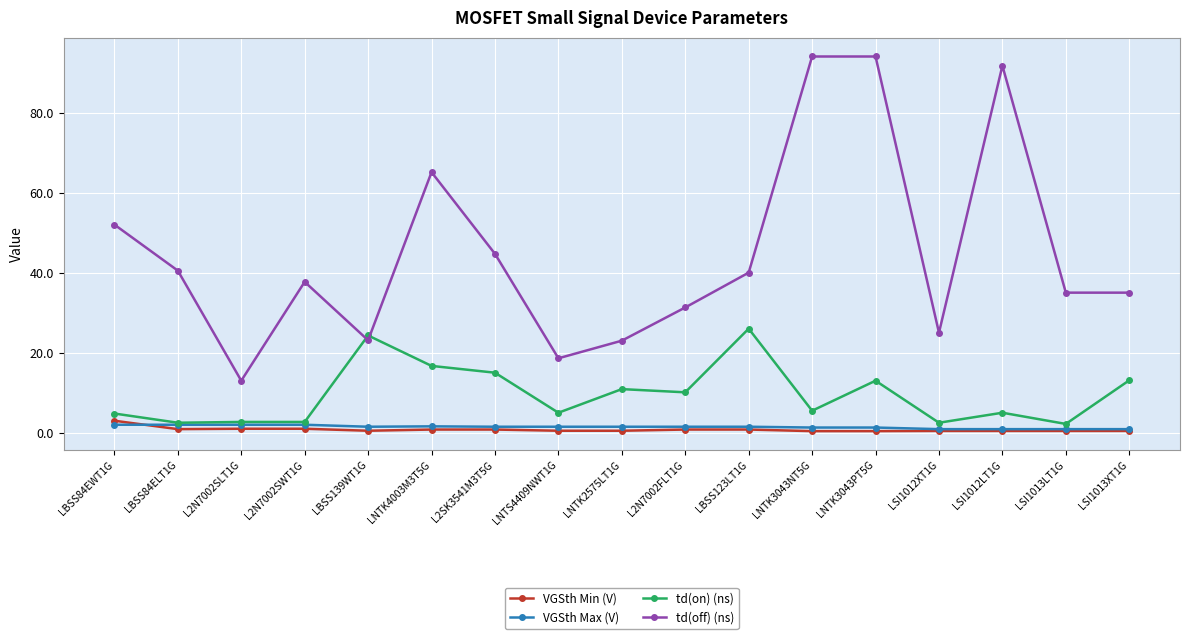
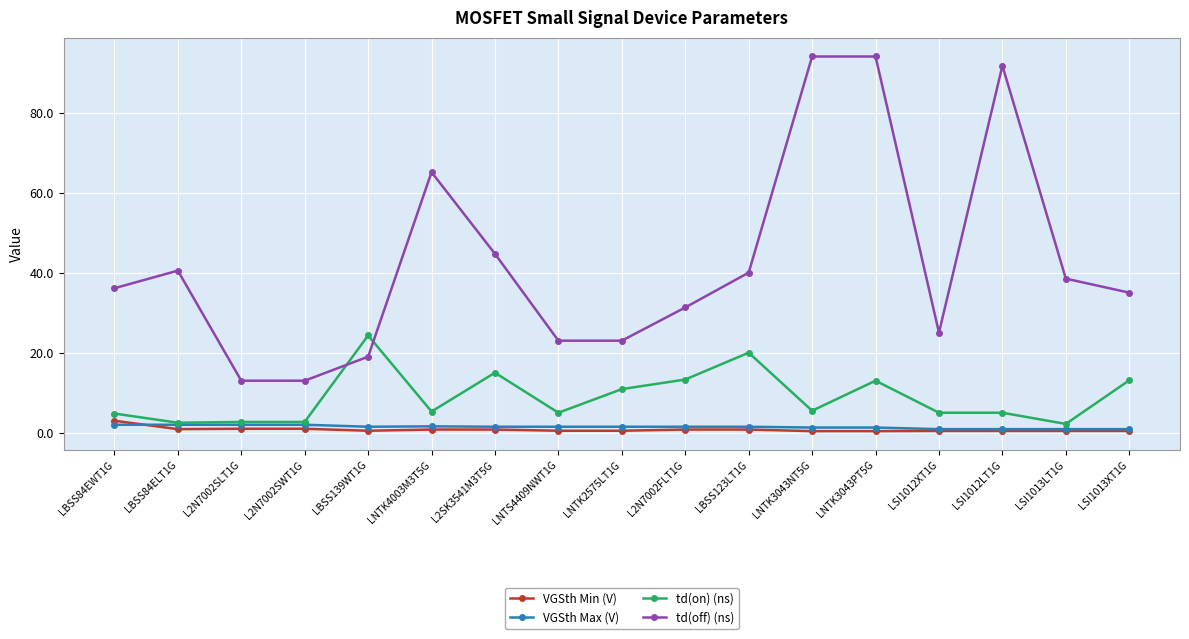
  {
    "VGSth Min (V)": {
      "LBSS84EWT1G": 3,
      "LBSS84ELT1G": 1,
      "L2N7002SLT1G": 1,
      "L2N7002SWT1G": 1,
      "LBSS139WT1G": 1,
      "LNTK4003M3T5G": 1,
      "L2SK3541M3T5G": 1,
      "LNTS4409NWT1G": 1,
      "LNTK2575LT1G": 1,
      "L2N7002FLT1G": 1,
      "LBSS123LT1G": 1,
      "LNTK3043NT5G": 0,
      "LNTK3043PT5G": 0
    },
    "VGSth Max (V)": {
      "LBSS84EWT1G": 2,
      "L2N7002SLT1G": 2,
      "L2N7002SWT1G": 2,
      "LBSS139WT1G": 2,
      "LNTK4003M3T5G": 2,
      "L2SK3541M3T5G": 2,
      "LNTS4409NWT1G": 2,
      "LNTK2575LT1G": 2,
      "L2N7002FLT1G": 2,
      "LBSS123LT1G": 2,
      "LNTK3043NT5G": 1,
      "LNTK3043PT5G": 1
    },
    "td(on) (ns)": {
      "LBSS84EWT1G": 5,
      "L2N7002SLT1G": 3,
      "L2N7002SWT1G": 3,
      "LBSS139WT1G": 24,
-     "LNTK4003M3T5G": 17,
+     "LNTK4003M3T5G": 5,
      "L2SK3541M3T5G": 15,
      "LNTS4409NWT1G": 5,
      "LNTK2575LT1G": 11,
-     "L2N7002FLT1G": 10,
-     "LBSS123LT1G": 26,
+     "L2N7002FLT1G": 13,
+     "LBSS123LT1G": 20,
      "LNTK3043NT5G": 6,
      "LNTK3043PT5G": 13,
-     "LSI1012XT1G": 3,
+     "LSI1012XT1G": 5,
      "LSI1012LT1G": 5,
      "LSI1013LT1G": 2,
      "LSI1013XT1G": 13
    },
    "td(off) (ns)": {
-     "LBSS84EWT1G": 52,
+     "LBSS84EWT1G": 36,
      "LBSS84ELT1G": 41,
      "L2N7002SLT1G": 13,
-     "L2N7002SWT1G": 38,
-     "LBSS139WT1G": 23,
+     "L2N7002SWT1G": 13,
+     "LBSS139WT1G": 19,
      "LNTK4003M3T5G": 65,
      "L2SK3541M3T5G": 45,
-     "LNTS4409NWT1G": 19,
+     "LNTS4409NWT1G": 23,
      "LNTK2575LT1G": 23,
      "L2N7002FLT1G": 31,
      "LBSS123LT1G": 40,
      "LNTK3043NT5G": 94,
      "LNTK3043PT5G": 94,
      "LSI1012XT1G": 25,
      "LSI1012LT1G": 92,
-     "LSI1013LT1G": 35,
+     "LSI1013LT1G": 39,
      "LSI1013XT1G": 35
    }
  }
